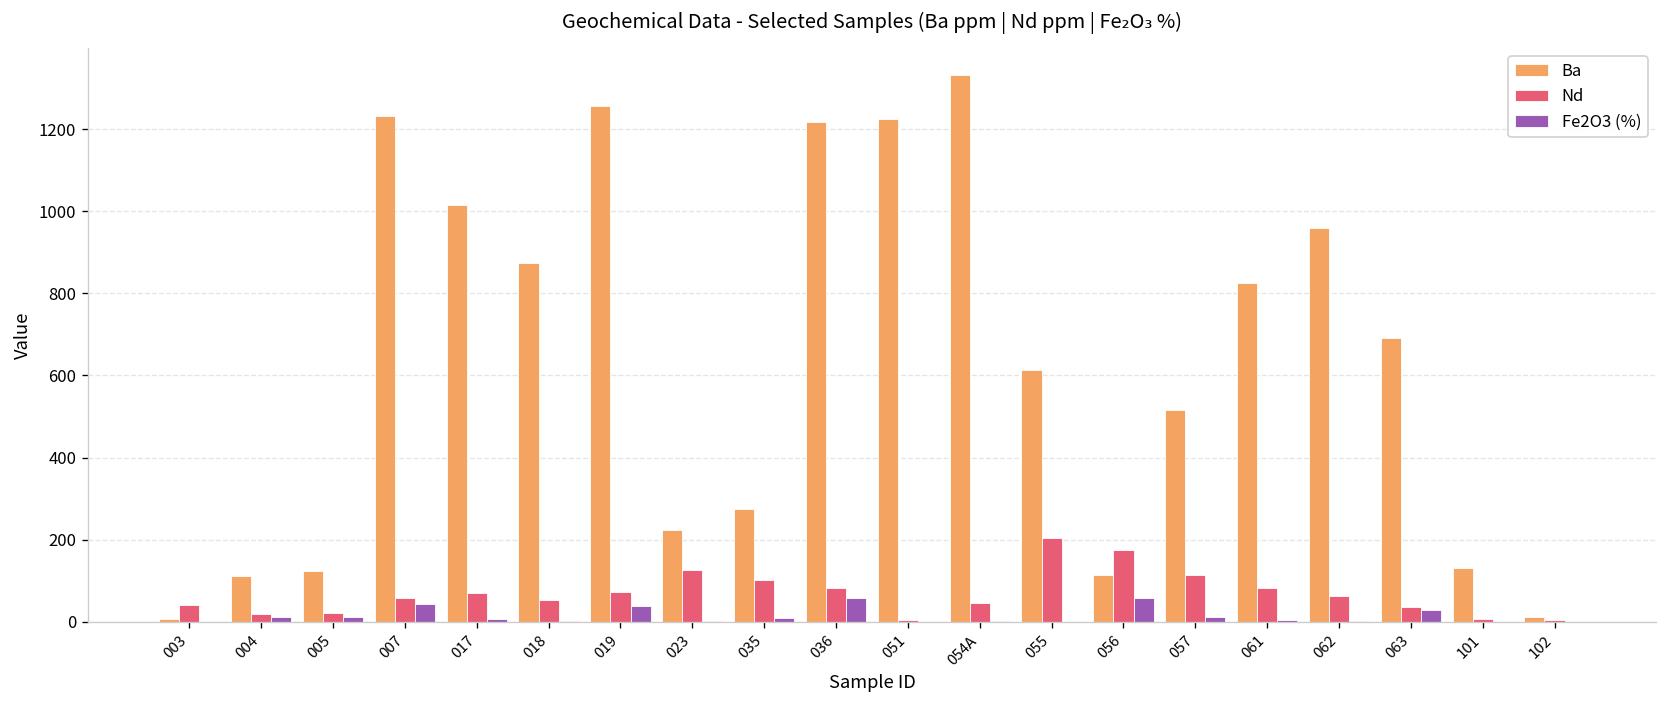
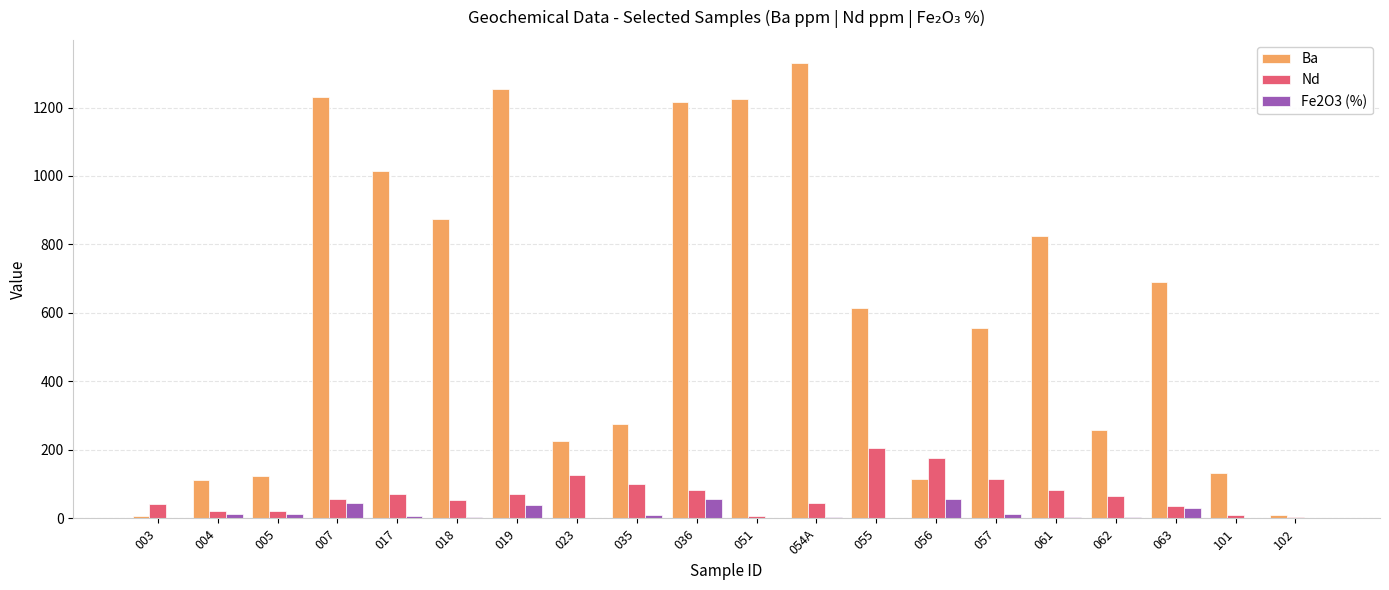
  {
    "Ba": {
      "004": 110,
      "005": 120,
      "007": 1230,
      "017": 1010,
      "018": 880,
      "019": 1260,
      "023": 230,
      "035": 280,
      "036": 1220,
      "051": 1220,
      "054A": 1330,
      "055": 610,
      "056": 120,
-     "057": 520,
+     "057": 560,
      "061": 830,
-     "062": 960,
+     "062": 260,
      "063": 690,
      "101": 130,
      "102": 10
    },
    "Nd": {
      "003": 40,
      "004": 20,
      "005": 20,
      "007": 60,
      "017": 70,
      "018": 50,
      "019": 70,
      "023": 130,
      "035": 100,
      "036": 80,
      "054A": 50,
      "055": 200,
      "056": 180,
      "057": 120,
      "061": 80,
      "062": 60,
      "063": 40,
      "101": 10
    },
    "Fe2O3 (%)": {
      "004": 10,
      "005": 10,
      "007": 40,
      "019": 40,
      "035": 10,
      "036": 60,
      "056": 60,
      "057": 10,
      "063": 30
    }
  }
